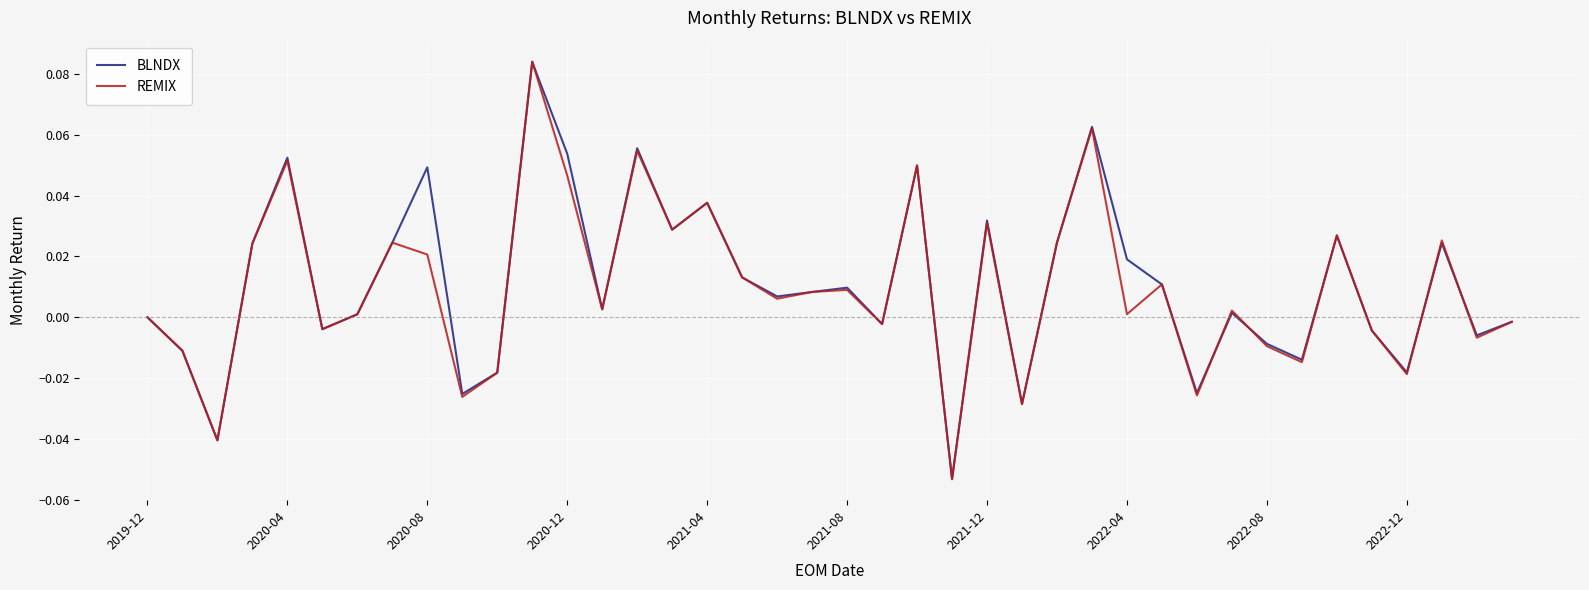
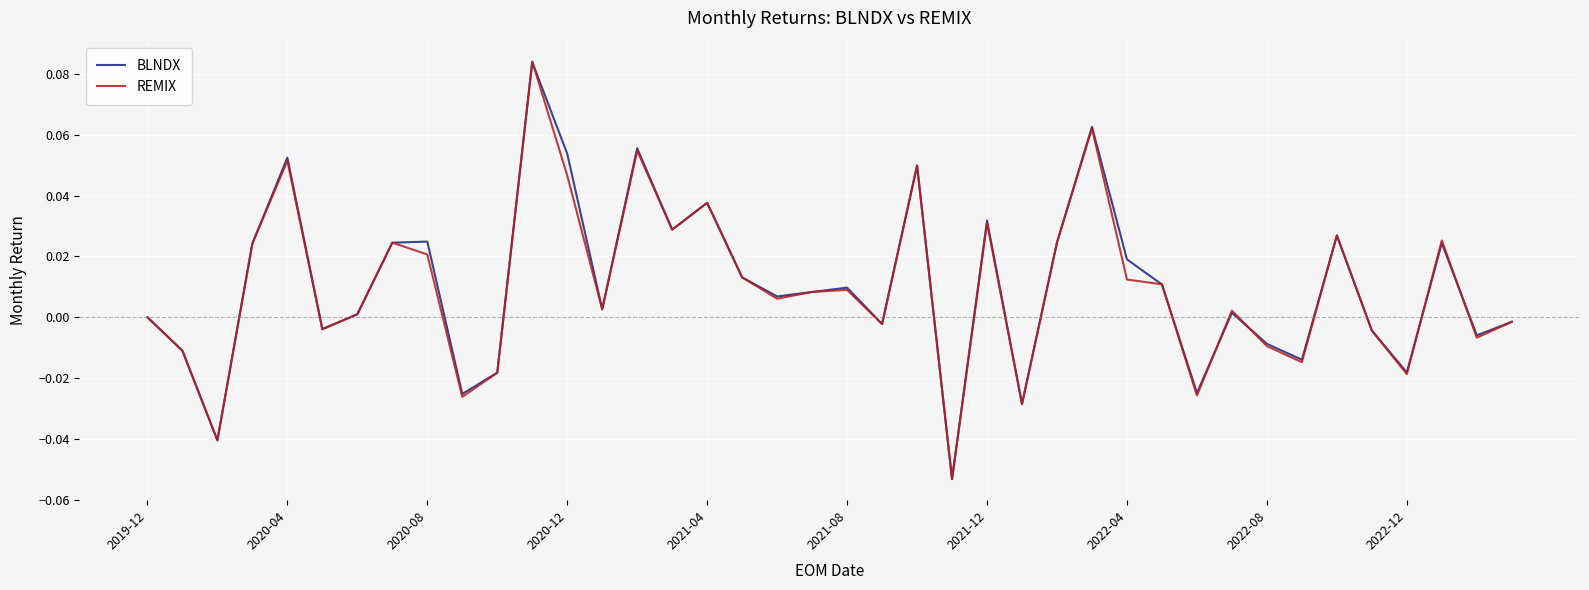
  {
    "BLNDX": {
      "2020-04": 0.052,
-     "2020-08": 0.049,
+     "2020-08": 0.025,
      "2020-12": 0.054,
      "2022-04": 0.019
    },
    "REMIX": {
      "2020-04": 0.051,
      "2020-08": 0.021,
      "2020-12": 0.047,
-     "2022-04": 0.001
+     "2022-04": 0.012
    }
  }
